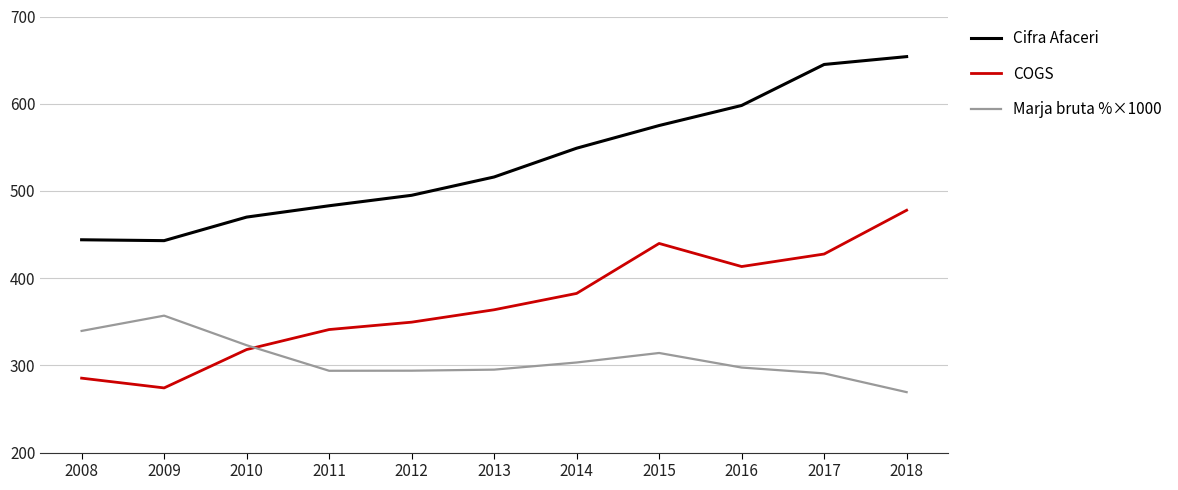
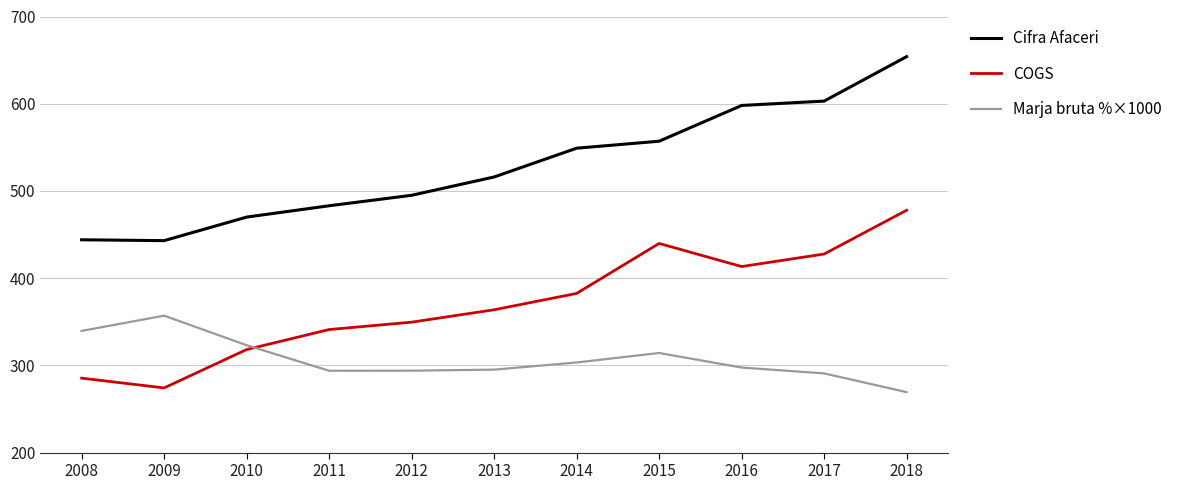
  {
    "Cifra Afaceri": {
      "2008": 440,
      "2009": 440,
      "2010": 470,
      "2011": 480,
      "2012": 500,
      "2013": 520,
      "2014": 550,
-     "2015": 580,
+     "2015": 560,
      "2016": 600,
-     "2017": 650,
+     "2017": 600,
      "2018": 650
    },
    "COGS": {
      "2008": 290,
      "2009": 270,
      "2010": 320,
      "2011": 340,
      "2012": 350,
      "2013": 360,
      "2014": 380,
      "2015": 440,
      "2016": 410,
      "2017": 430,
      "2018": 480
    },
    "Marja bruta %×1000": {
      "2008": 340,
      "2009": 360,
      "2010": 320,
      "2011": 290,
      "2012": 290,
      "2013": 300,
      "2014": 300,
      "2015": 310,
      "2016": 300,
      "2017": 290,
      "2018": 270
    }
  }
